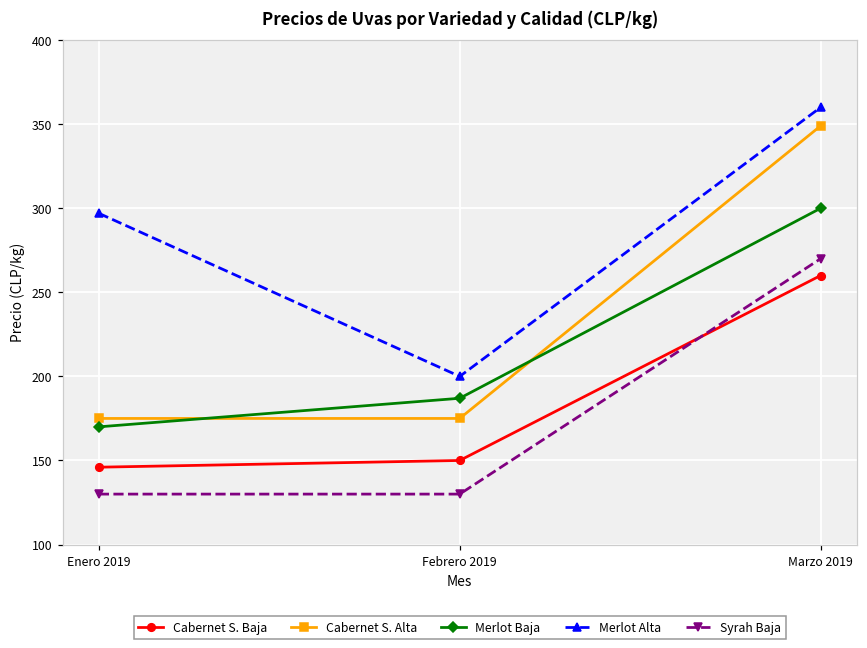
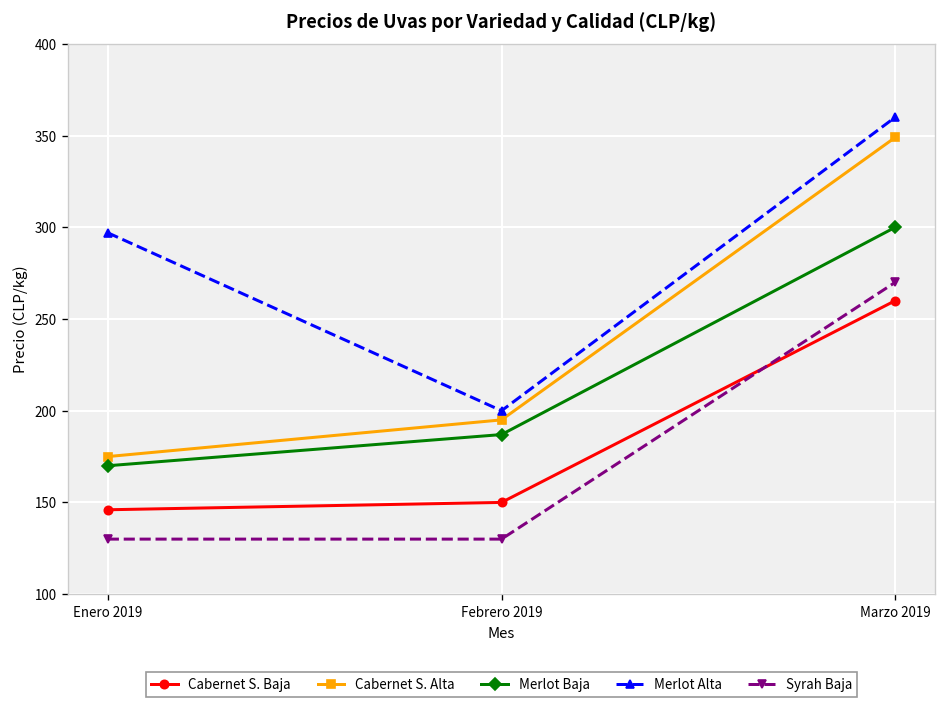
  {
    "Cabernet S. Baja": {
      "Enero 2019": 146,
      "Febrero 2019": 150,
      "Marzo 2019": 260
    },
    "Cabernet S. Alta": {
      "Enero 2019": 175,
-     "Febrero 2019": 175,
+     "Febrero 2019": 195,
      "Marzo 2019": 349
    },
    "Merlot Baja": {
      "Enero 2019": 170,
      "Febrero 2019": 187,
      "Marzo 2019": 300
    },
    "Merlot Alta": {
      "Enero 2019": 297,
      "Febrero 2019": 200,
      "Marzo 2019": 360
    },
    "Syrah Baja": {
      "Enero 2019": 130,
      "Febrero 2019": 130,
      "Marzo 2019": 270
    }
  }
